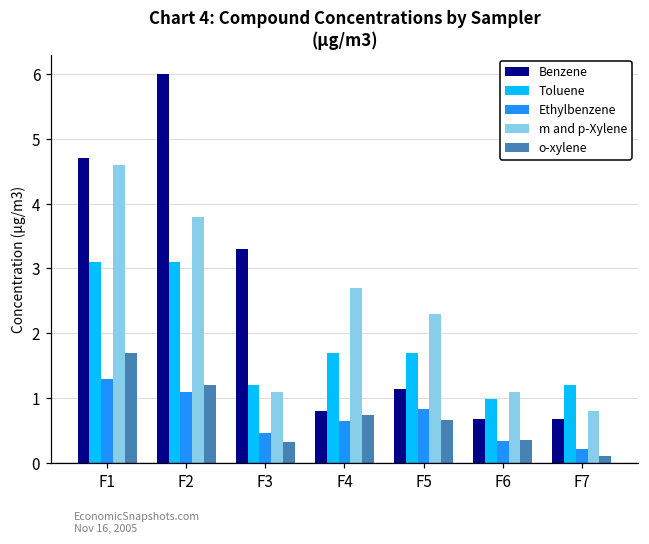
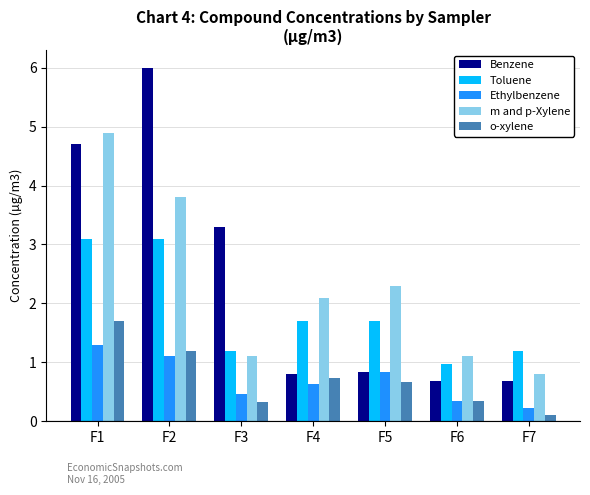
  {
    "Benzene": {
      "F1": 4.7,
      "F2": 6.0,
      "F3": 3.3,
      "F4": 0.8,
-     "F5": 1.1,
+     "F5": 0.8,
      "F6": 0.7,
      "F7": 0.7
    },
    "m and p-Xylene": {
-     "F1": 4.6,
+     "F1": 4.9,
      "F2": 3.8,
      "F3": 1.1,
-     "F4": 2.7,
+     "F4": 2.1,
      "F5": 2.3,
      "F6": 1.1,
      "F7": 0.8
    },
    "o-xylene": {
      "F1": 1.7,
      "F2": 1.2,
      "F3": 0.3,
      "F4": 0.7,
      "F5": 0.7,
      "F6": 0.4,
      "F7": 0.1
    }
  }
